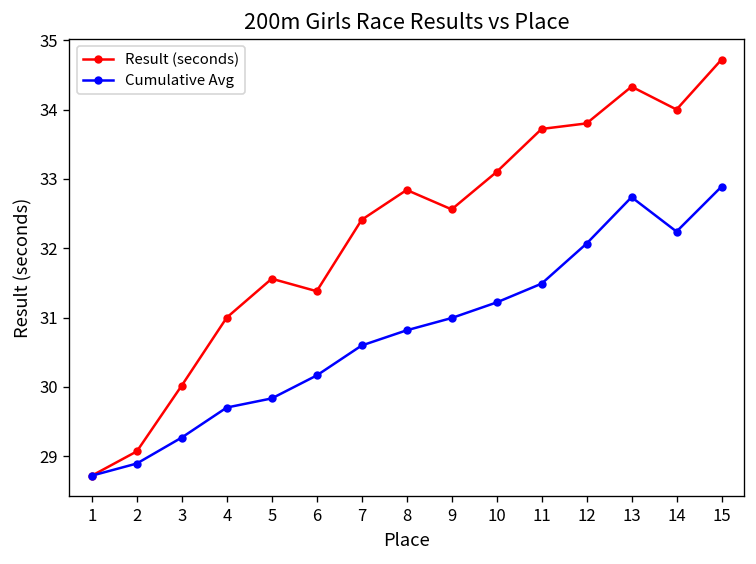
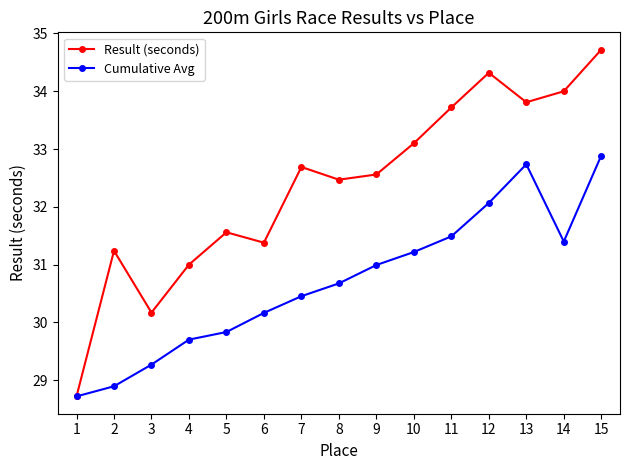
  {
    "Result (seconds)": {
-     "2": 29.1,
-     "3": 30.0,
+     "2": 31.2,
+     "3": 30.2,
      "4": 31.0,
      "5": 31.6,
      "6": 31.4,
-     "7": 32.4,
-     "8": 32.8,
+     "7": 32.7,
+     "8": 32.5,
      "9": 32.6,
      "10": 33.1,
      "11": 33.7,
-     "12": 33.8,
-     "13": 34.3,
+     "12": 34.3,
+     "13": 33.8,
      "14": 34.0,
      "15": 34.7
    },
    "Cumulative Avg": {
      "2": 28.9,
      "3": 29.3,
      "4": 29.7,
      "5": 29.8,
      "6": 30.2,
-     "7": 30.6,
-     "8": 30.8,
+     "7": 30.5,
+     "8": 30.7,
      "9": 31.0,
      "10": 31.2,
      "11": 31.5,
      "12": 32.1,
      "13": 32.7,
-     "14": 32.2,
+     "14": 31.4,
      "15": 32.9
    }
  }
